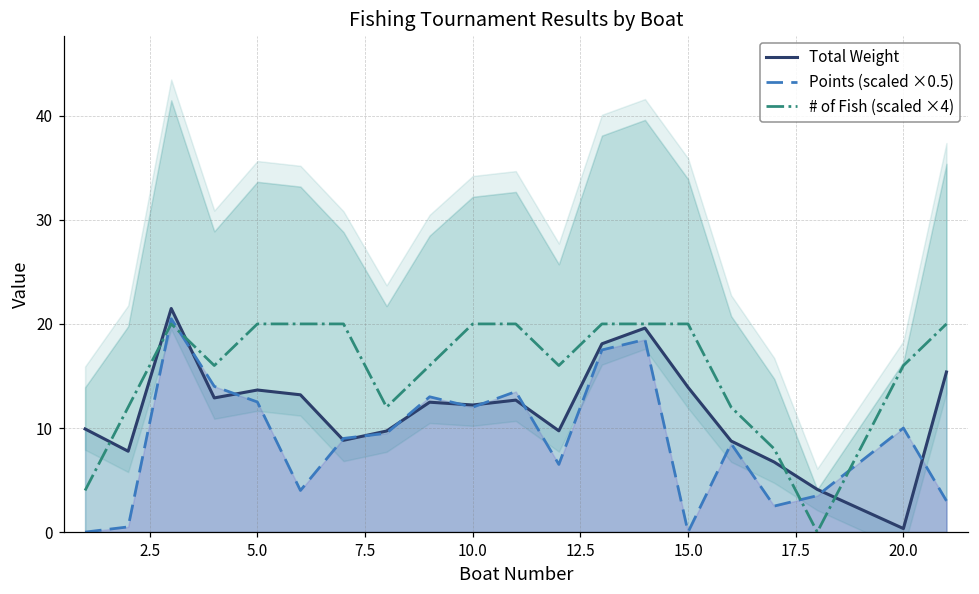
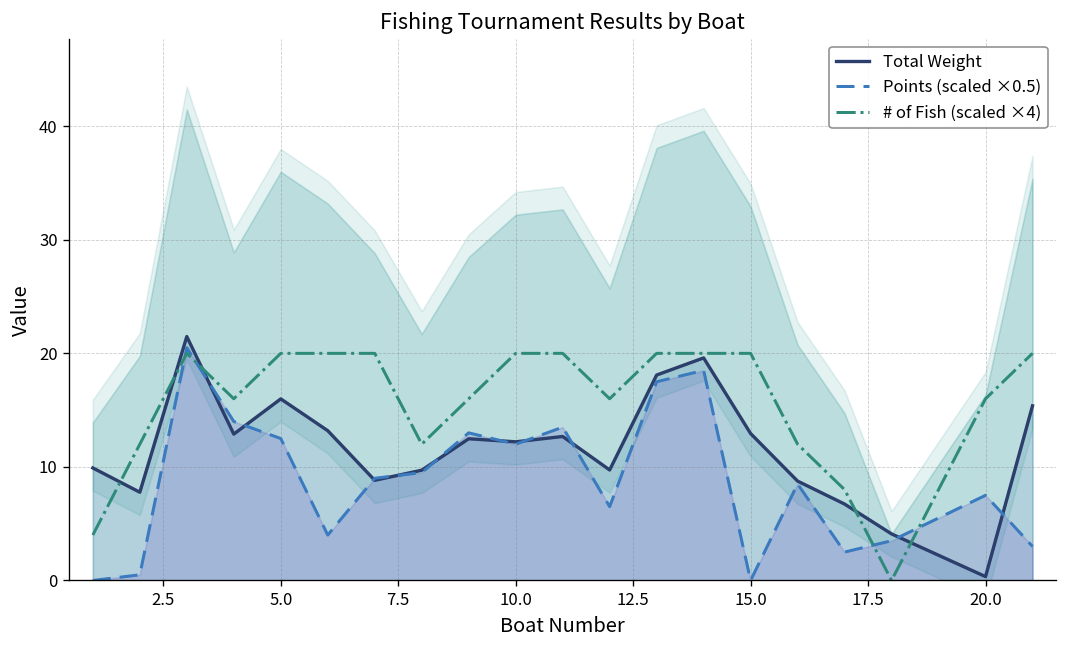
  {
    "Total Weight": {
-     "5.0": 14,
-     "15.0": 14,
+     "5.0": 16,
+     "15.0": 13,
      "20.0": 0
    },
    "Points (scaled ×0.5)": {
      "5.0": 13,
      "15.0": 0,
-     "20.0": 10
+     "20.0": 8
    }
  }
